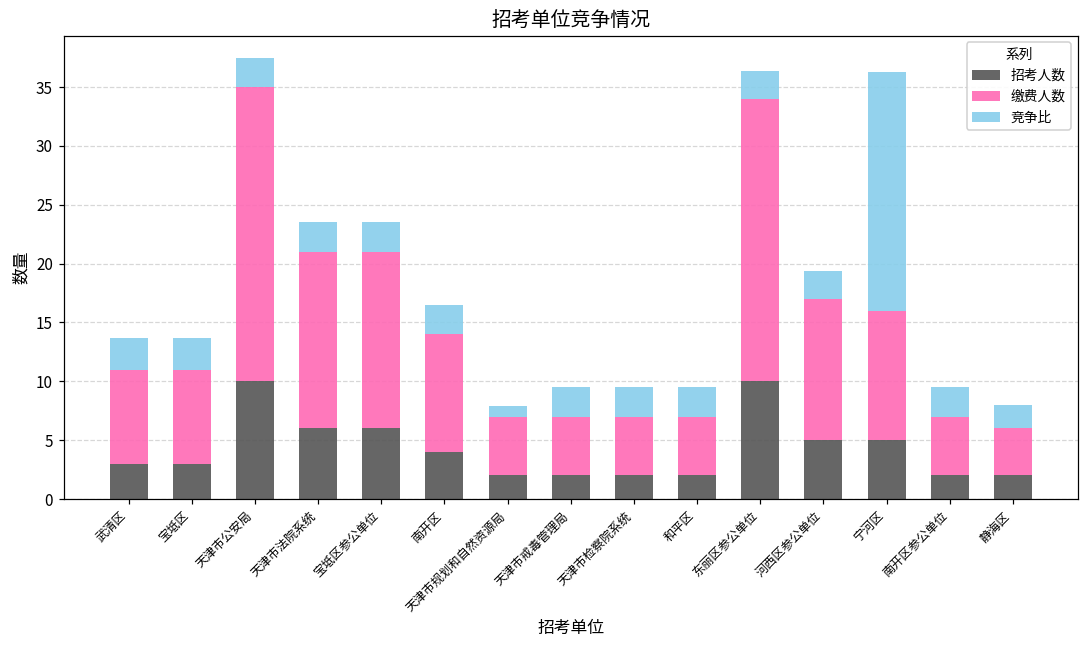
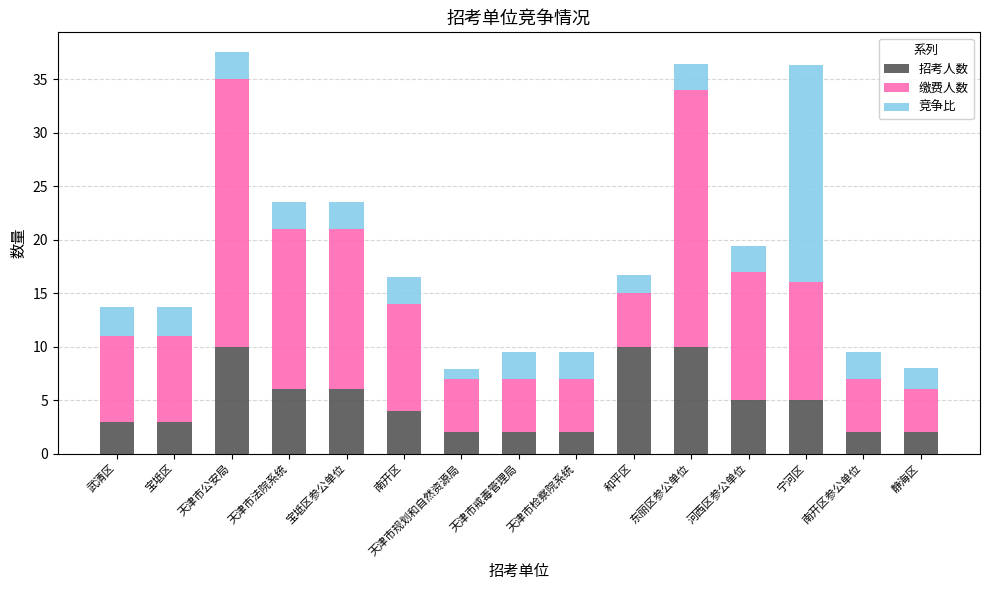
  {
    "招考人数": {
      "武清区": 3,
      "宝坻区": 3,
      "天津市公安局": 10,
      "天津市法院系统": 6,
      "宝坻区参公单位": 6,
      "南开区": 4,
      "天津市规划和自然资源局": 2,
      "天津市戒毒管理局": 2,
      "天津市检察院系统": 2,
-     "和平区": 2,
+     "和平区": 10,
      "东丽区参公单位": 10,
      "河西区参公单位": 5,
      "宁河区": 5,
      "南开区参公单位": 2,
      "静海区": 2
    },
    "缴费人数": {
      "武清区": 8.0,
      "宝坻区": 8.0,
      "天津市公安局": 25.0,
      "天津市法院系统": 15.0,
      "宝坻区参公单位": 15.0,
      "南开区": 10.0,
      "天津市规划和自然资源局": 5.0,
      "天津市戒毒管理局": 5.0,
      "天津市检察院系统": 5.0,
      "和平区": 5.0,
      "东丽区参公单位": 24.0,
      "河西区参公单位": 12.0,
      "宁河区": 11.0,
      "南开区参公单位": 5.0,
      "静海区": 4.0
    },
    "竞争比": {
      "武清区": 2.7,
      "宝坻区": 2.7,
      "天津市公安局": 2.5,
      "天津市法院系统": 2.5,
      "宝坻区参公单位": 2.5,
      "南开区": 2.5,
      "天津市规划和自然资源局": 0.9,
      "天津市戒毒管理局": 2.5,
      "天津市检察院系统": 2.5,
-     "和平区": 2.5,
+     "和平区": 1.7,
      "东丽区参公单位": 2.4,
      "河西区参公单位": 2.4,
      "宁河区": 20.3,
      "南开区参公单位": 2.5,
      "静海区": 2.0
    }
  }
